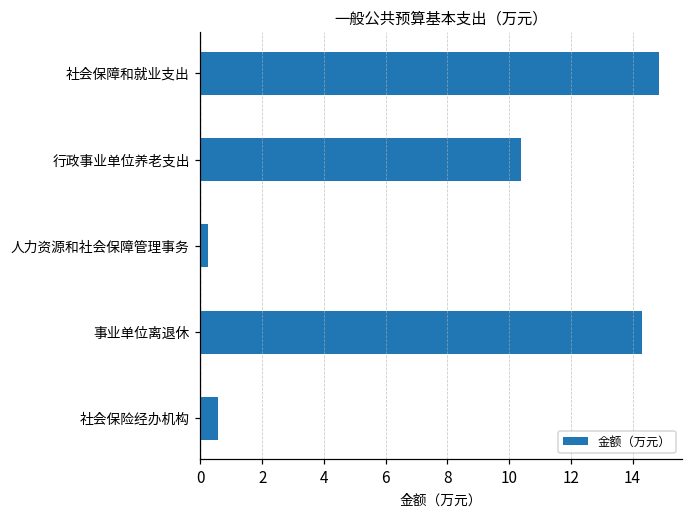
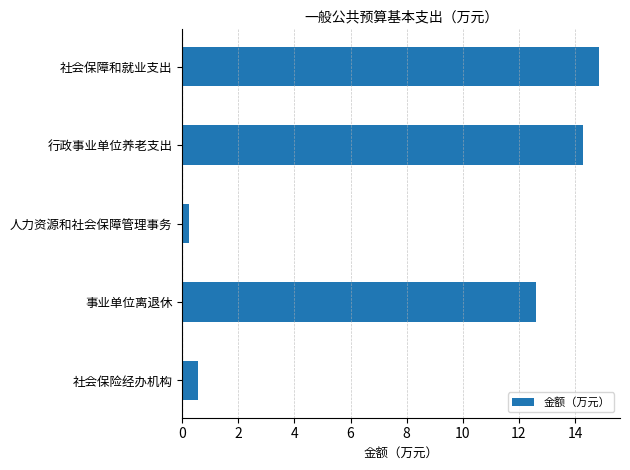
  {
    "社会保障和就业支出": 14.9,
-   "行政事业单位养老支出": 10.4,
+   "行政事业单位养老支出": 14.3,
    "人力资源和社会保障管理事务": 0.2,
-   "事业单位离退休": 14.3,
+   "事业单位离退休": 12.6,
    "社会保险经办机构": 0.6
  }
